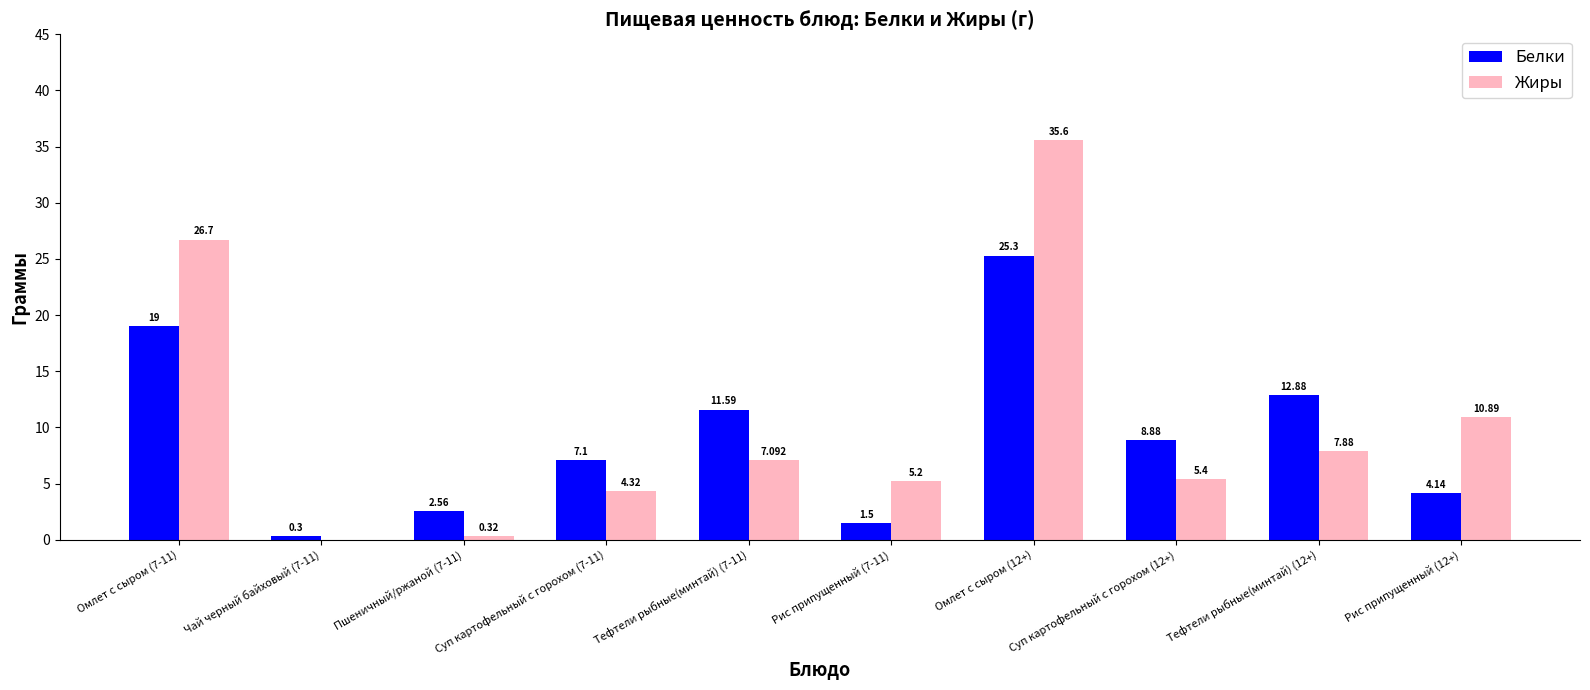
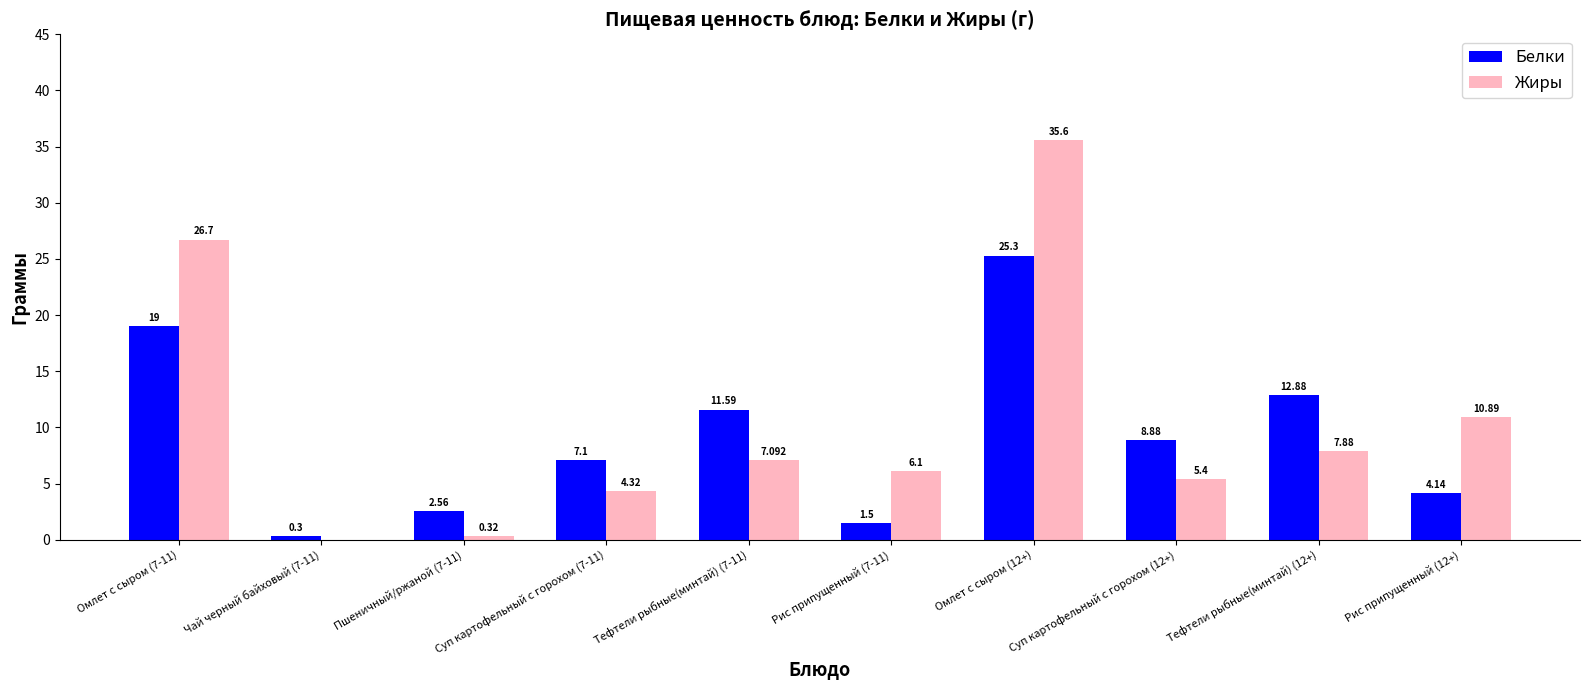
  {
    "Белки": {
      "Омлет с сыром (7-11)": 19,
      "Чай черный байховый (7-11)": 0.3,
      "Пшеничный/ржаной (7-11)": 2.56,
      "Суп картофельный с горохом (7-11)": 7.1,
      "Тефтели рыбные(минтай) (7-11)": 11.59,
      "Рис припущенный (7-11)": 1.5,
      "Омлет с сыром (12+)": 25.3,
      "Суп картофельный с горохом (12+)": 8.88,
      "Тефтели рыбные(минтай) (12+)": 12.88,
      "Рис припущенный (12+)": 4.14
    },
    "Жиры": {
      "Омлет с сыром (7-11)": 26.7,
      "Пшеничный/ржаной (7-11)": 0.32,
      "Суп картофельный с горохом (7-11)": 4.32,
      "Тефтели рыбные(минтай) (7-11)": 7.092,
-     "Рис припущенный (7-11)": 5.2,
+     "Рис припущенный (7-11)": 6.1,
      "Омлет с сыром (12+)": 35.6,
      "Суп картофельный с горохом (12+)": 5.4,
      "Тефтели рыбные(минтай) (12+)": 7.88,
      "Рис припущенный (12+)": 10.89
    }
  }
